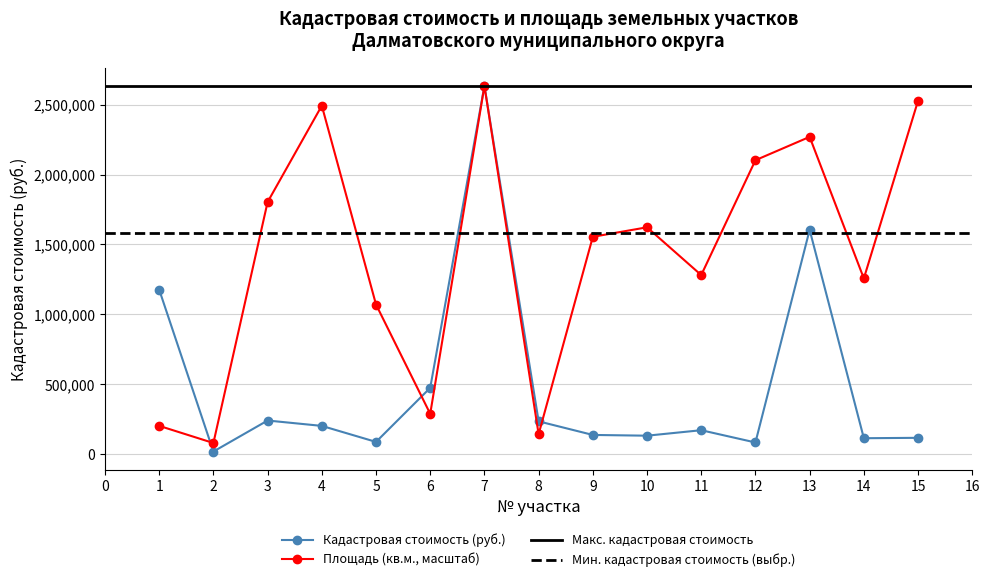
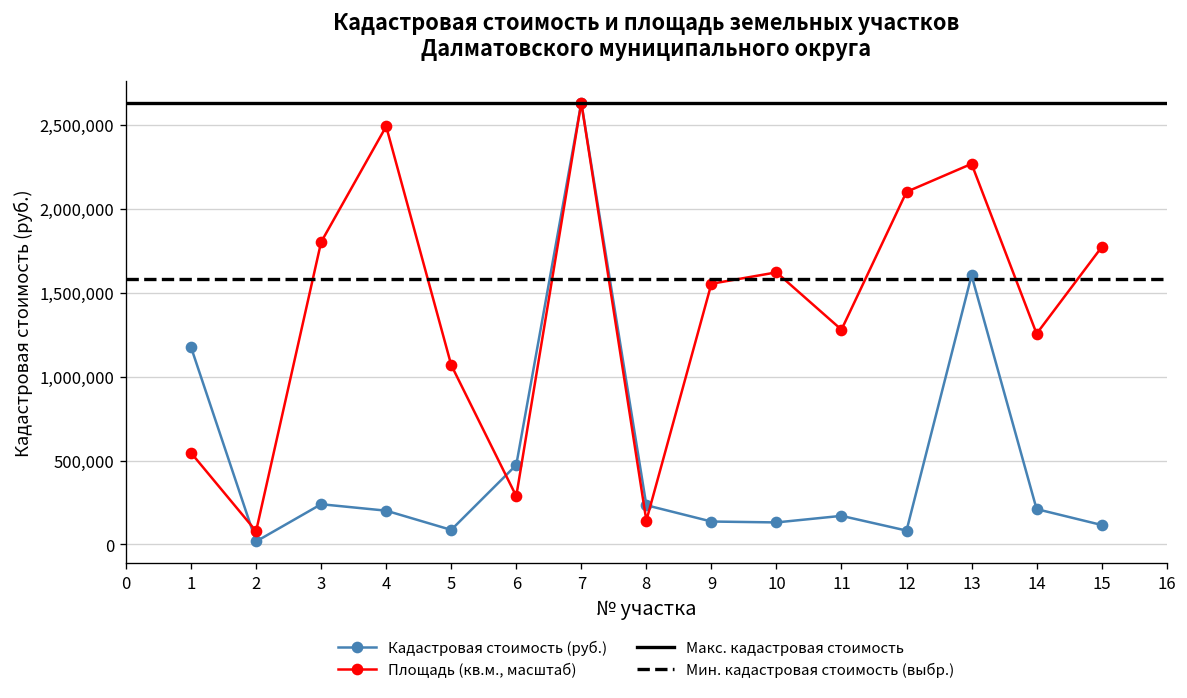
  {
    "Кадастровая стоимость (руб.)": {
      "1": "1,180,000",
      "2": "20,000",
      "3": "240,000",
      "4": "200,000",
      "5": "90,000",
      "6": "470,000",
      "8": "230,000",
      "9": "140,000",
      "10": "130,000",
      "11": "170,000",
      "12": "80,000",
      "13": "1,600,000",
-     "14": "110,000",
+     "14": "210,000",
      "15": "120,000"
    },
    "Площадь (кв.м., масштаб)": {
-     "1": "200,000",
+     "1": "550,000",
      "2": "80,000",
      "3": "1,800,000",
      "4": "2,490,000",
      "5": "1,070,000",
      "6": "290,000",
      "8": "140,000",
      "9": "1,550,000",
      "10": "1,620,000",
      "11": "1,280,000",
      "12": "2,100,000",
      "13": "2,270,000",
      "14": "1,260,000",
-     "15": "2,530,000"
+     "15": "1,770,000"
    }
  }
